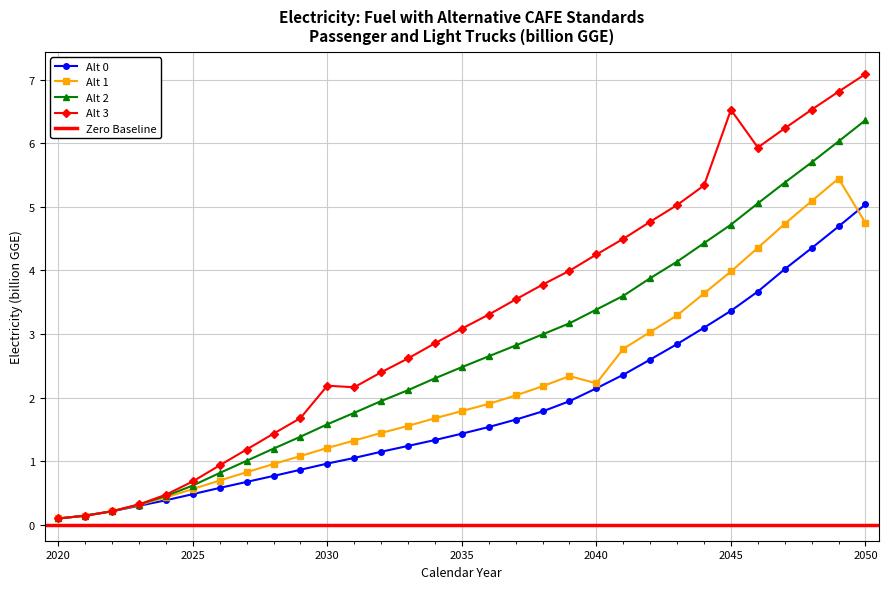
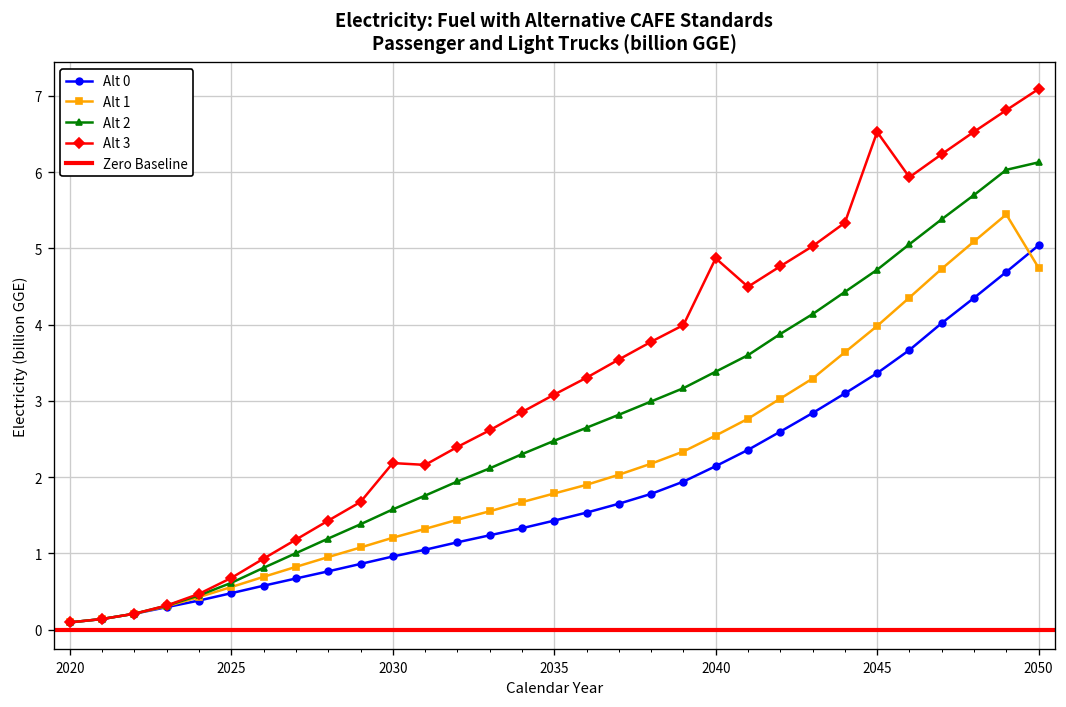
  {
    "Alt 0": {
      "2025": 0.5,
      "2030": 1.0,
      "2035": 1.4,
      "2040": 2.1,
      "2045": 3.4,
      "2050": 5.0
    },
    "Alt 1": {
      "2025": 0.6,
      "2030": 1.2,
      "2035": 1.8,
-     "2040": 2.2,
+     "2040": 2.5,
      "2045": 4.0,
      "2050": 4.7
    },
    "Alt 2": {
      "2025": 0.6,
      "2030": 1.6,
      "2035": 2.5,
      "2040": 3.4,
      "2045": 4.7,
-     "2050": 6.4
+     "2050": 6.1
    },
    "Alt 3": {
      "2025": 0.7,
      "2030": 2.2,
      "2035": 3.1,
-     "2040": 4.3,
+     "2040": 4.9,
      "2045": 6.5,
      "2050": 7.1
    }
  }
